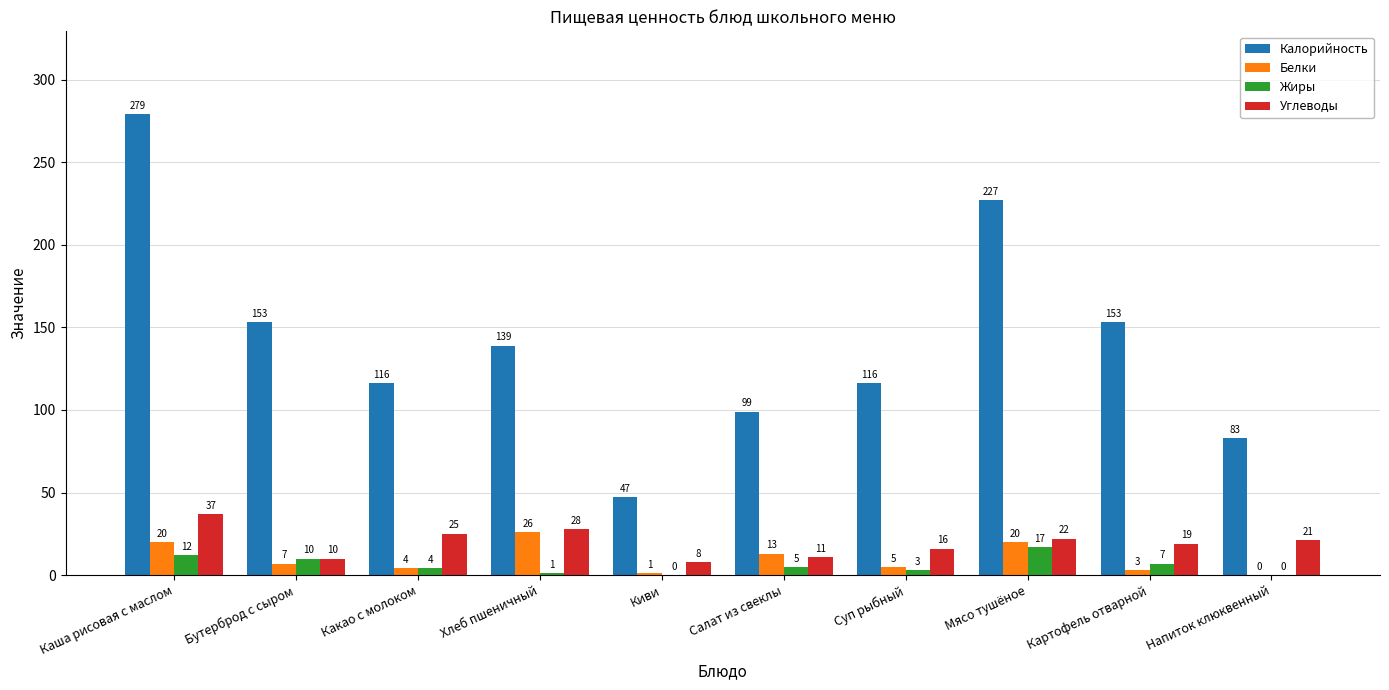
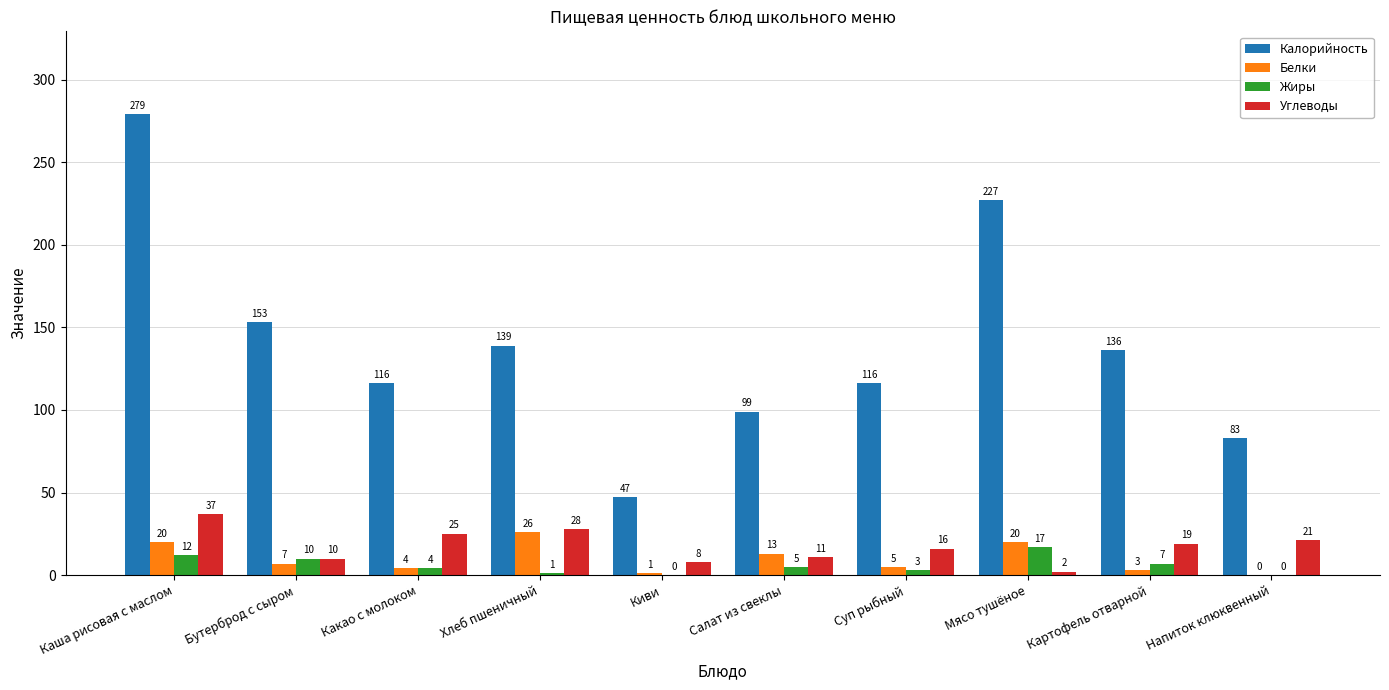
  {
    "Калорийность": {
      "Каша рисовая с маслом": 279,
      "Бутерброд с сыром": 153,
      "Какао с молоком": 116,
      "Хлеб пшеничный": 139,
      "Киви": 47,
      "Салат из свеклы": 99,
      "Суп рыбный": 116,
      "Мясо тушёное": 227,
-     "Картофель отварной": 153,
+     "Картофель отварной": 136,
      "Напиток клюквенный": 83
    },
    "Белки": {
      "Каша рисовая с маслом": 20,
      "Бутерброд с сыром": 7,
      "Какао с молоком": 4,
      "Хлеб пшеничный": 26,
      "Киви": 1,
      "Салат из свеклы": 13,
      "Суп рыбный": 5,
      "Мясо тушёное": 20,
      "Картофель отварной": 3,
      "Напиток клюквенный": 0
    },
    "Жиры": {
      "Каша рисовая с маслом": 12,
      "Бутерброд с сыром": 10,
      "Какао с молоком": 4,
      "Хлеб пшеничный": 1,
      "Киви": 0,
      "Салат из свеклы": 5,
      "Суп рыбный": 3,
      "Мясо тушёное": 17,
      "Картофель отварной": 7,
      "Напиток клюквенный": 0
    },
    "Углеводы": {
      "Каша рисовая с маслом": 37,
      "Бутерброд с сыром": 10,
      "Какао с молоком": 25,
      "Хлеб пшеничный": 28,
      "Киви": 8,
      "Салат из свеклы": 11,
      "Суп рыбный": 16,
-     "Мясо тушёное": 22,
+     "Мясо тушёное": 2,
      "Картофель отварной": 19,
      "Напиток клюквенный": 21
    }
  }
